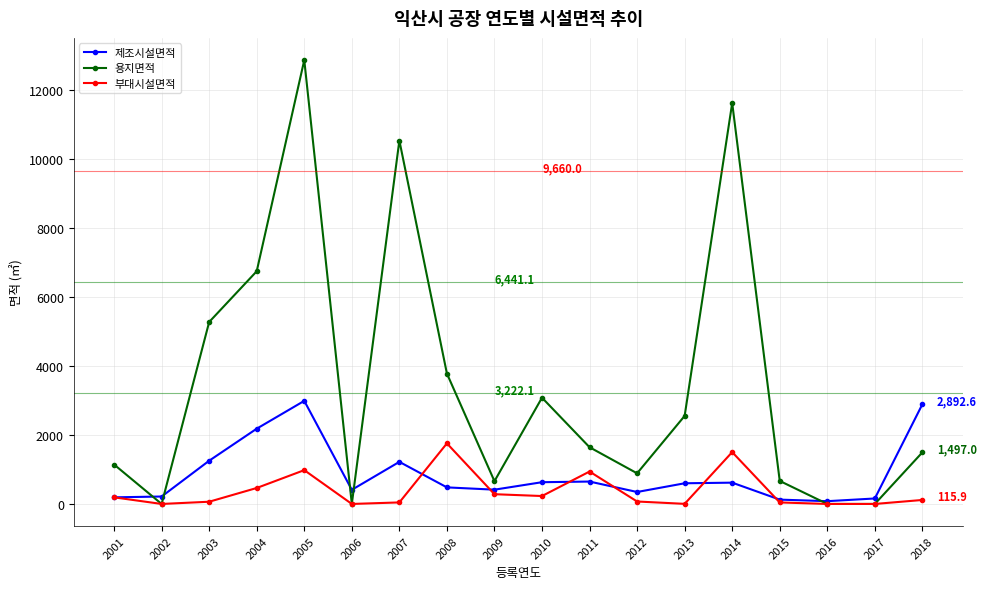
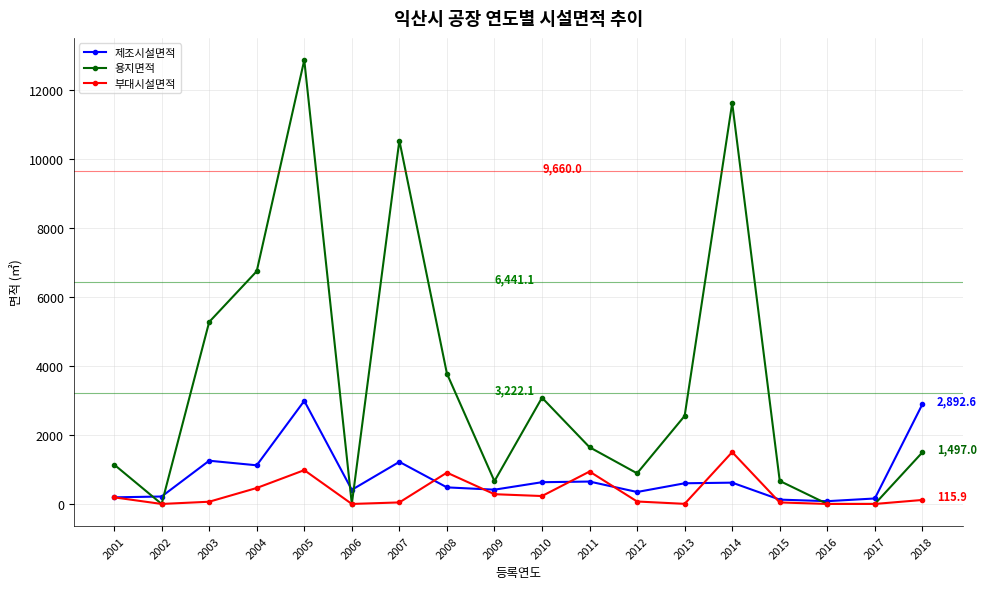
  {
    "제조시설면적": {
      "2002": "200",
      "2003": "1300",
-     "2004": "2200",
+     "2004": "1100",
      "2005": "3000",
      "2006": "400",
      "2007": "1200",
      "2008": "500",
      "2009": "400",
      "2010": "600",
      "2011": "600",
      "2012": "300",
      "2013": "600",
      "2014": "600",
      "2015": "100",
      "2016": "100",
      "2017": "200"
    },
    "용지면적": {
      "2018": "1,497.0"
    },
    "부대시설면적": {
      "2003": "100",
      "2004": "500",
      "2005": "1000",
      "2007": "0",
-     "2008": "1800",
+     "2008": "900",
      "2009": "300",
      "2010": "200",
      "2011": "900",
      "2012": "100",
      "2013": "0",
      "2014": "1500",
      "2015": "0"
    }
  }
